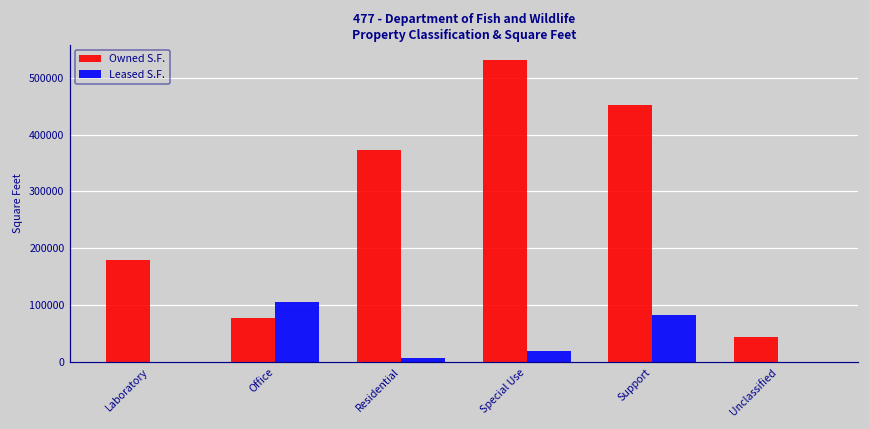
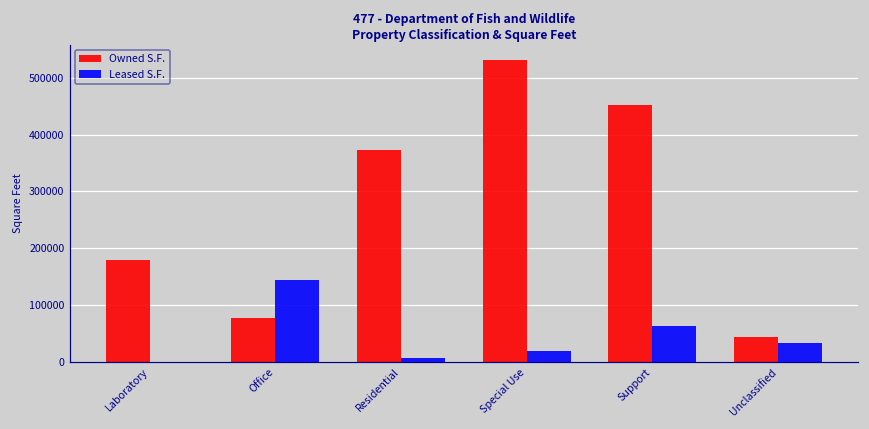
  {
    "Owned S.F.": {
      "Laboratory": 180000,
      "Office": 80000,
      "Residential": 370000,
      "Special Use": 530000,
      "Support": 450000,
      "Unclassified": 40000
    },
    "Leased S.F.": {
      "Laboratory": 0,
-     "Office": 110000,
+     "Office": 140000,
      "Residential": 10000,
      "Special Use": 20000,
-     "Support": 80000,
-     "Unclassified": 0
+     "Support": 60000,
+     "Unclassified": 30000
    }
  }
